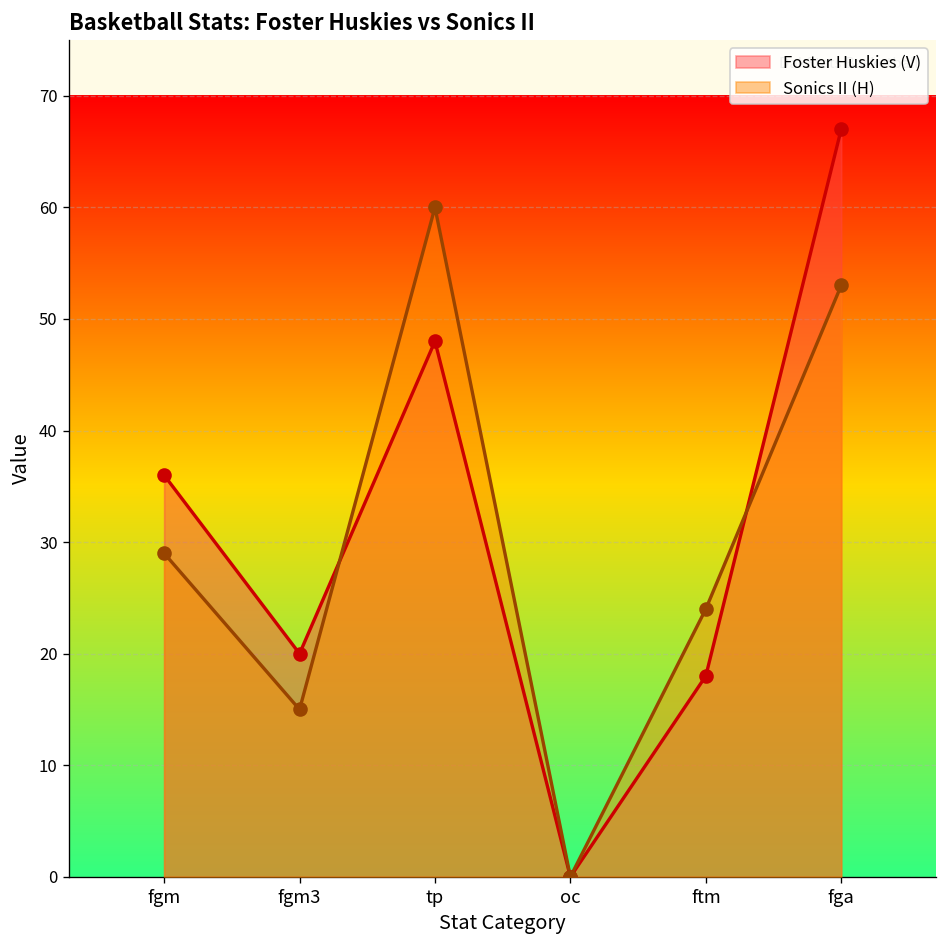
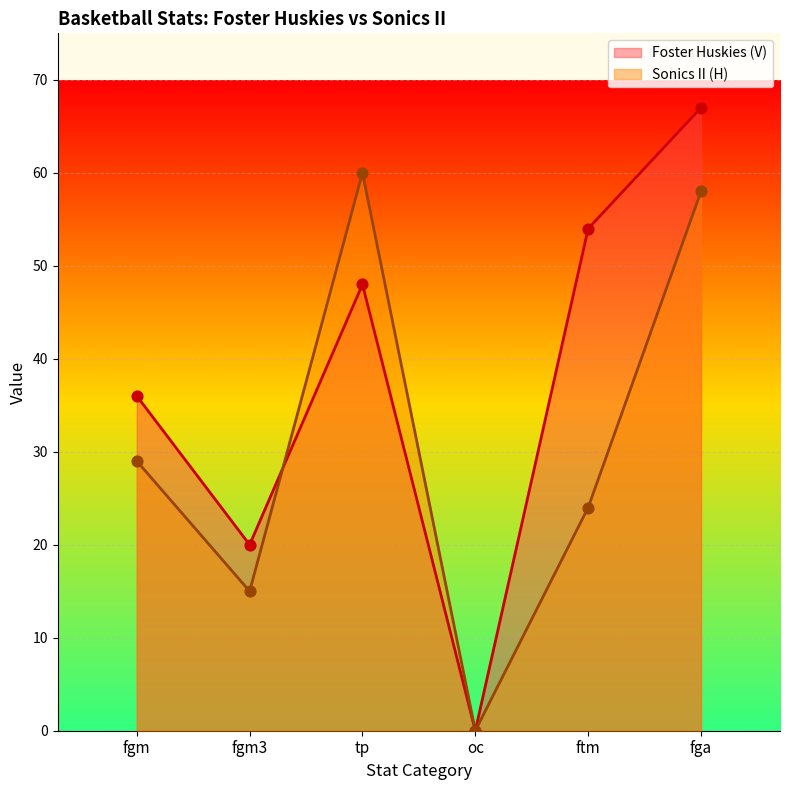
  {
    "Foster Huskies (V)": {
      "fgm": 36,
      "fgm3": 20,
      "tp": 48,
-     "ftm": 18,
+     "ftm": 54,
      "fga": 67
    },
    "Sonics II (H)": {
      "fgm": 29,
      "fgm3": 15,
      "tp": 60,
      "ftm": 24,
-     "fga": 53
+     "fga": 58
    }
  }
